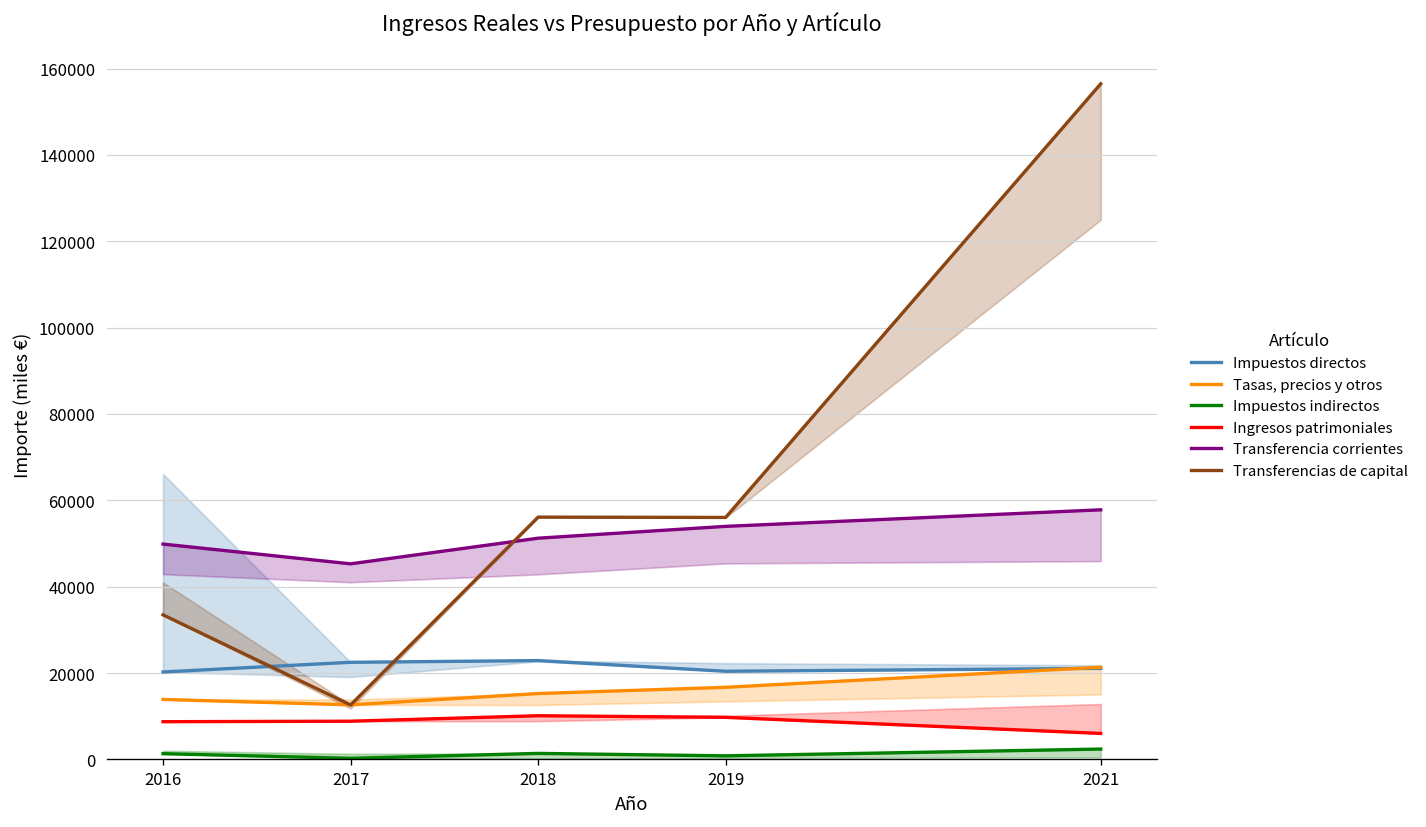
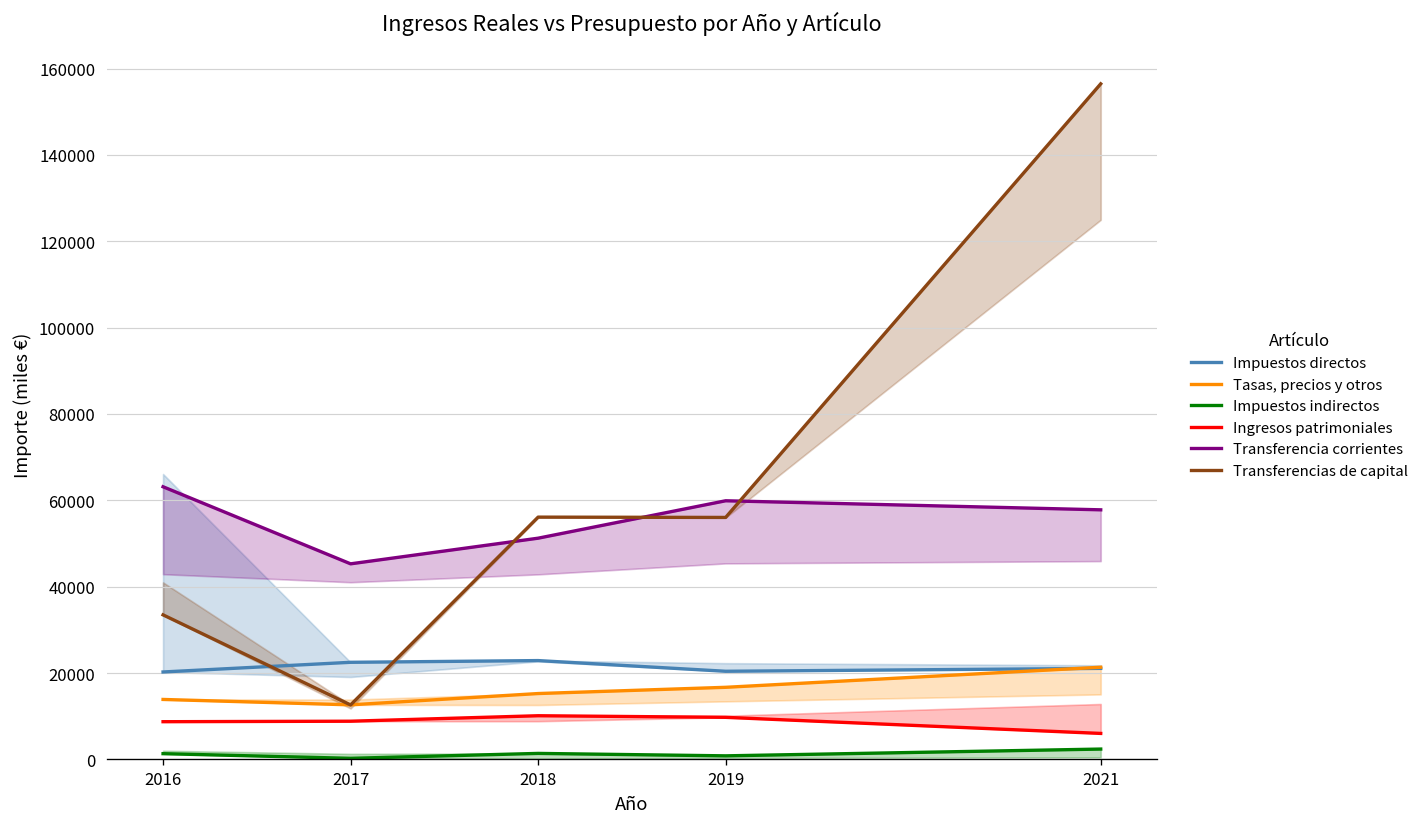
  {
    "Transferencia corrientes": {
-     "2016": 50000,
+     "2016": 63000,
      "2017": 45000,
      "2018": 51000,
-     "2019": 54000,
+     "2019": 60000,
      "2021": 58000
    }
  }
